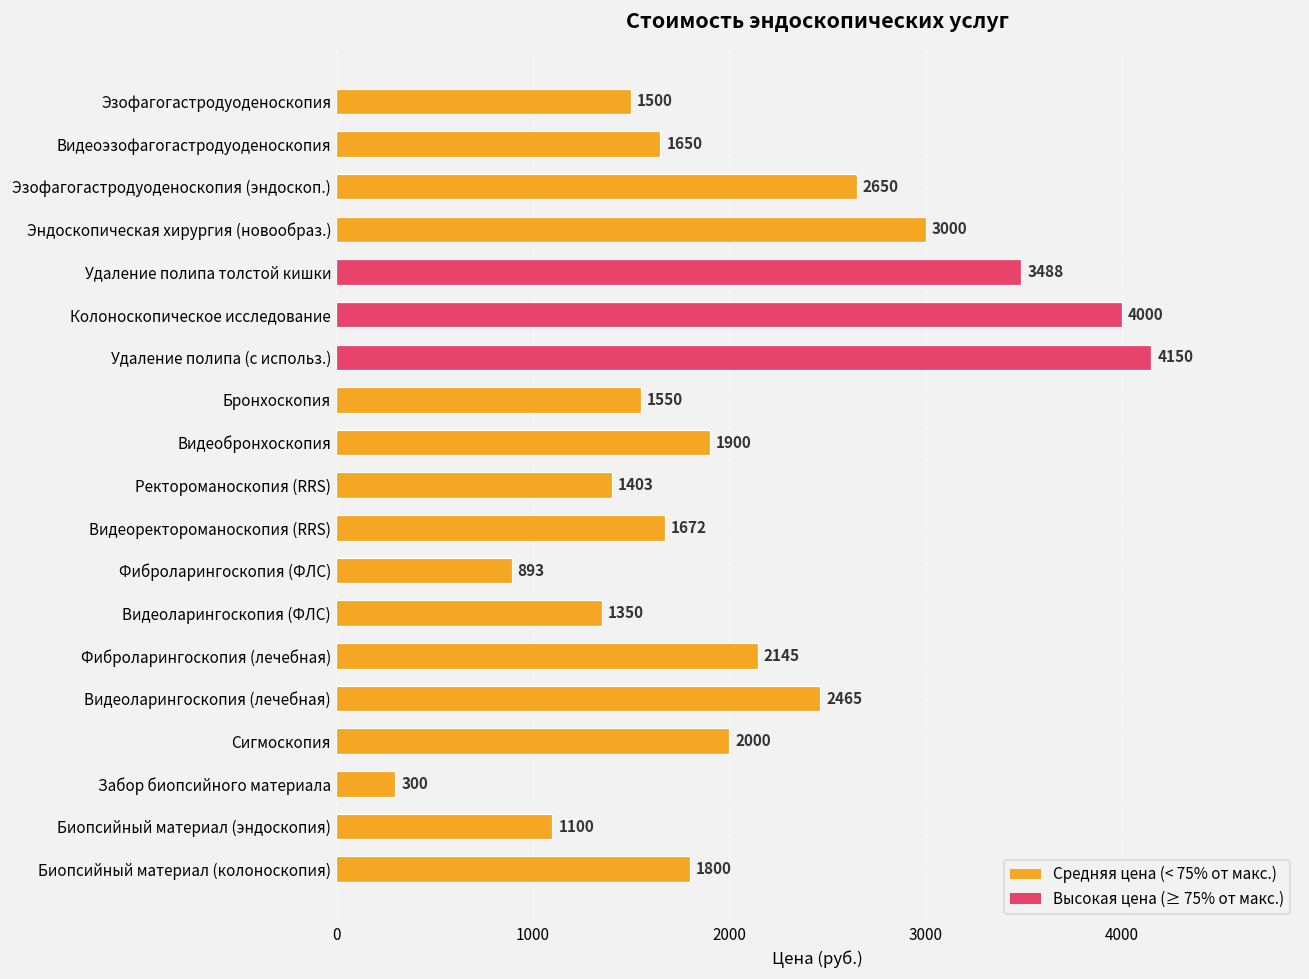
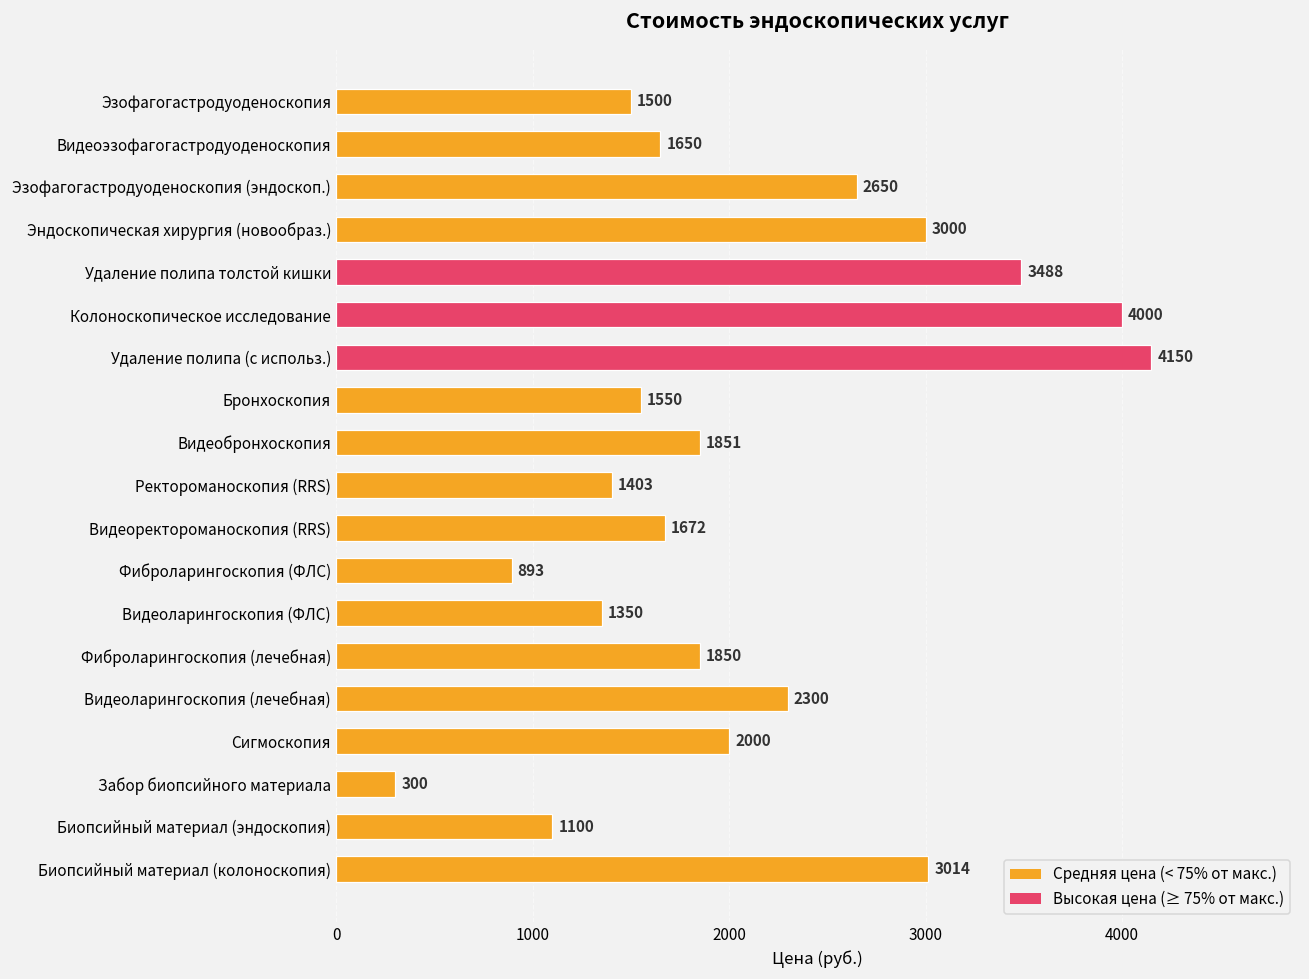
  {
    "Эзофагогастродуоденоскопия": 1500,
    "Видеоэзофагогастродуоденоскопия": 1650,
    "Эзофагогастродуоденоскопия (эндоскоп.)": 2650,
    "Эндоскопическая хирургия (новообраз.)": 3000,
    "Удаление полипа толстой кишки": 3488,
    "Колоноскопическое исследование": 4000,
    "Удаление полипа (с использ.)": 4150,
    "Бронхоскопия": 1550,
-   "Видеобронхоскопия": 1900,
+   "Видеобронхоскопия": 1851,
    "Ректороманоскопия (RRS)": 1403,
    "Видеоректороманоскопия (RRS)": 1672,
    "Фиброларингоскопия (ФЛС)": 893,
    "Видеоларингоскопия (ФЛС)": 1350,
-   "Фиброларингоскопия (лечебная)": 2145,
-   "Видеоларингоскопия (лечебная)": 2465,
+   "Фиброларингоскопия (лечебная)": 1850,
+   "Видеоларингоскопия (лечебная)": 2300,
    "Сигмоскопия": 2000,
    "Забор биопсийного материала": 300,
    "Биопсийный материал (эндоскопия)": 1100,
-   "Биопсийный материал (колоноскопия)": 1800
+   "Биопсийный материал (колоноскопия)": 3014
  }
